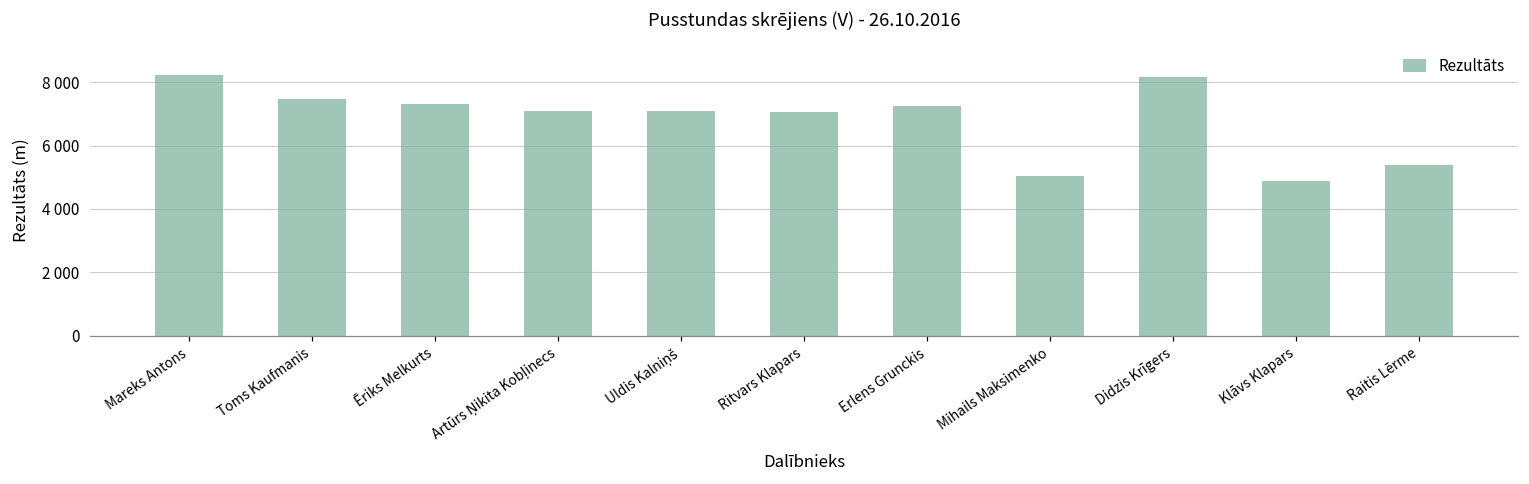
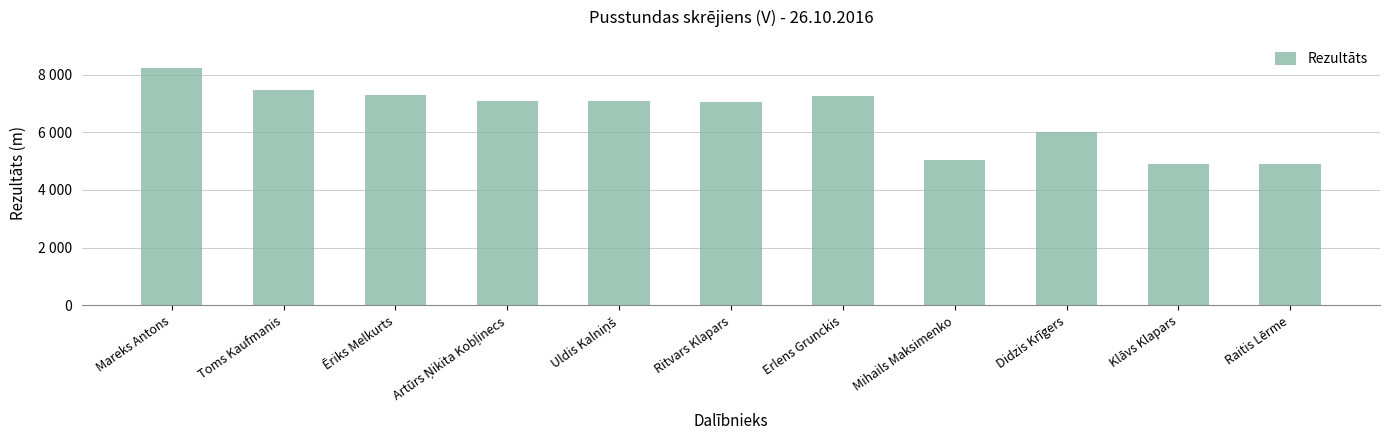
  {
    "Mareks Antons": 8200,
    "Toms Kaufmanis": 7500,
    "Ēriks Melkurts": 7300,
    "Artūrs Ņikita Kobļinecs": 7100,
    "Uldis Kalniņš": 7100,
    "Ritvars Klapars": 7100,
    "Erlens Grunckis": 7300,
    "Mihails Maksimenko": 5000,
-   "Didzis Krīgers": 8200,
+   "Didzis Krīgers": 6000,
    "Klāvs Klapars": 4900,
-   "Raitis Lērme": 5400
+   "Raitis Lērme": 4900
  }
